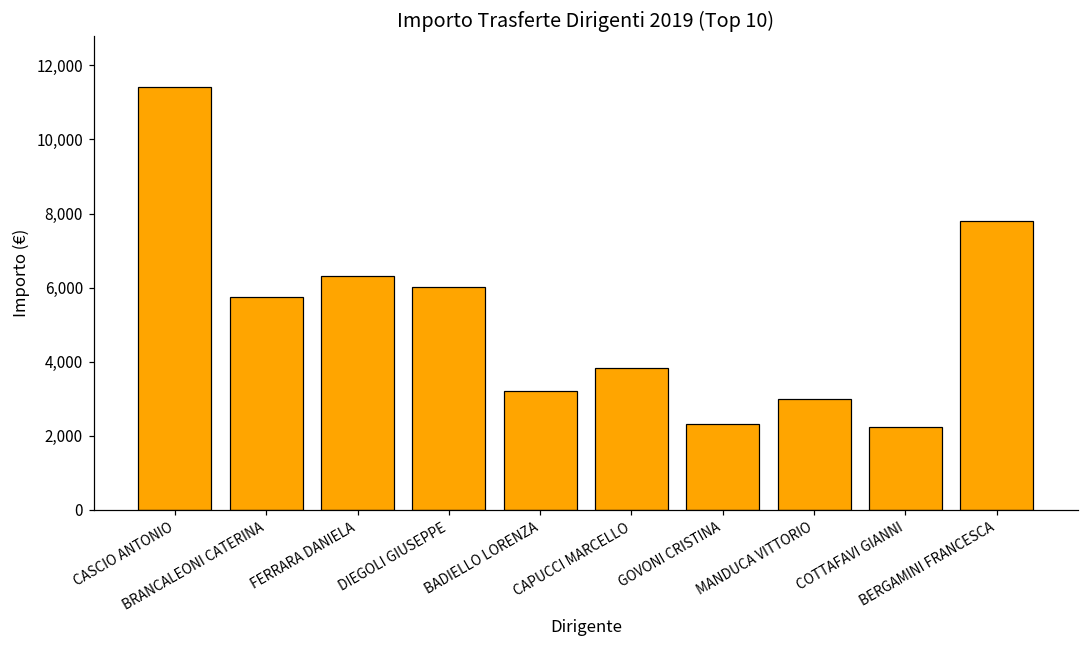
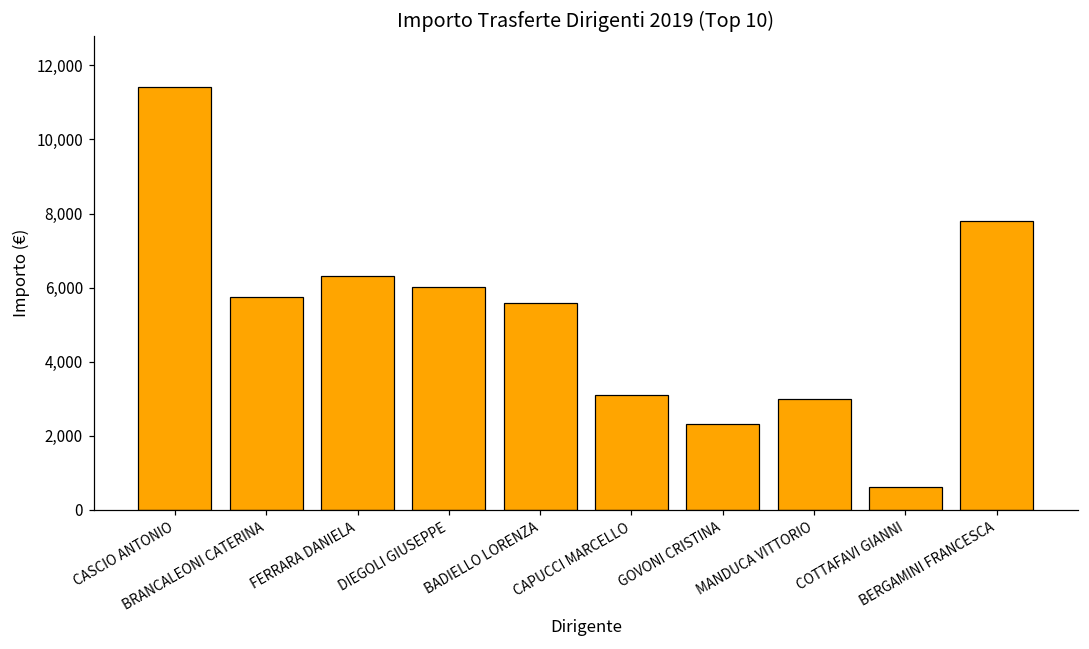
  {
    "CASCIO ANTONIO": "11,400",
    "BRANCALEONI CATERINA": "5,800",
    "FERRARA DANIELA": "6,300",
    "DIEGOLI GIUSEPPE": "6,000",
-   "BADIELLO LORENZA": "3,200",
-   "CAPUCCI MARCELLO": "3,800",
+   "BADIELLO LORENZA": "5,600",
+   "CAPUCCI MARCELLO": "3,100",
    "GOVONI CRISTINA": "2,300",
    "MANDUCA VITTORIO": "3,000",
-   "COTTAFAVI GIANNI": "2,300",
+   "COTTAFAVI GIANNI": "600",
    "BERGAMINI FRANCESCA": "7,800"
  }
